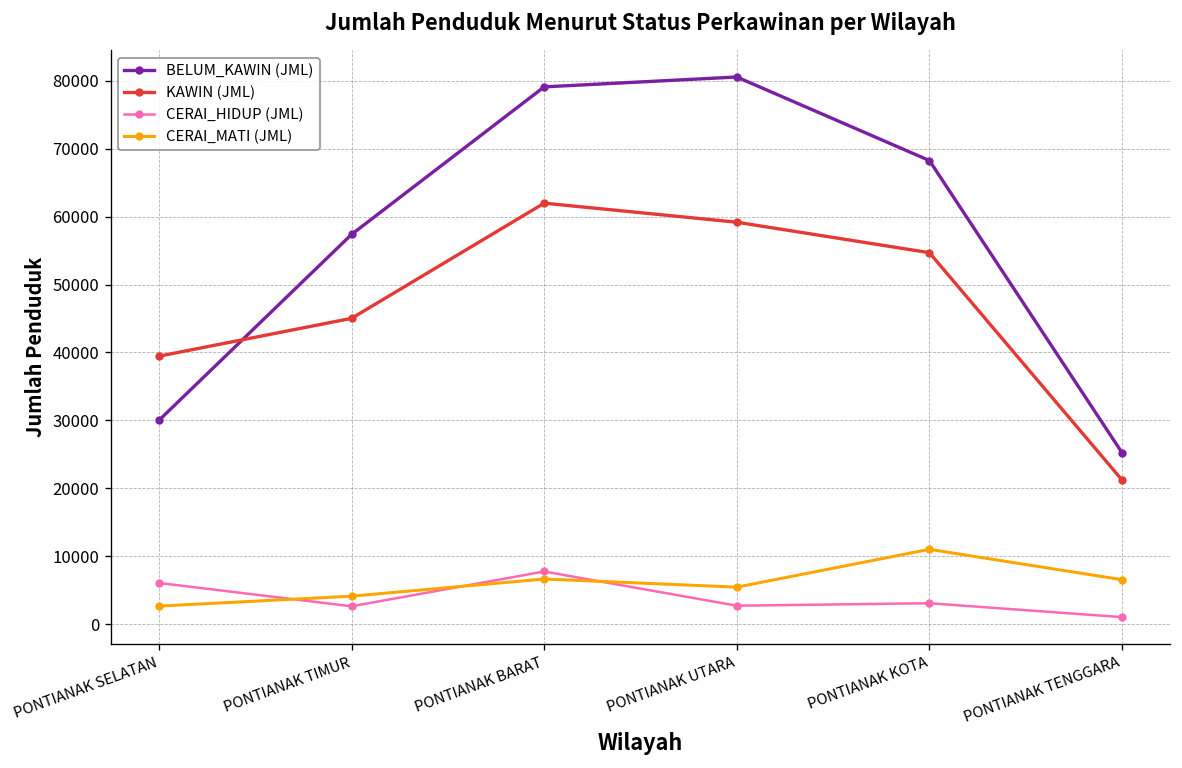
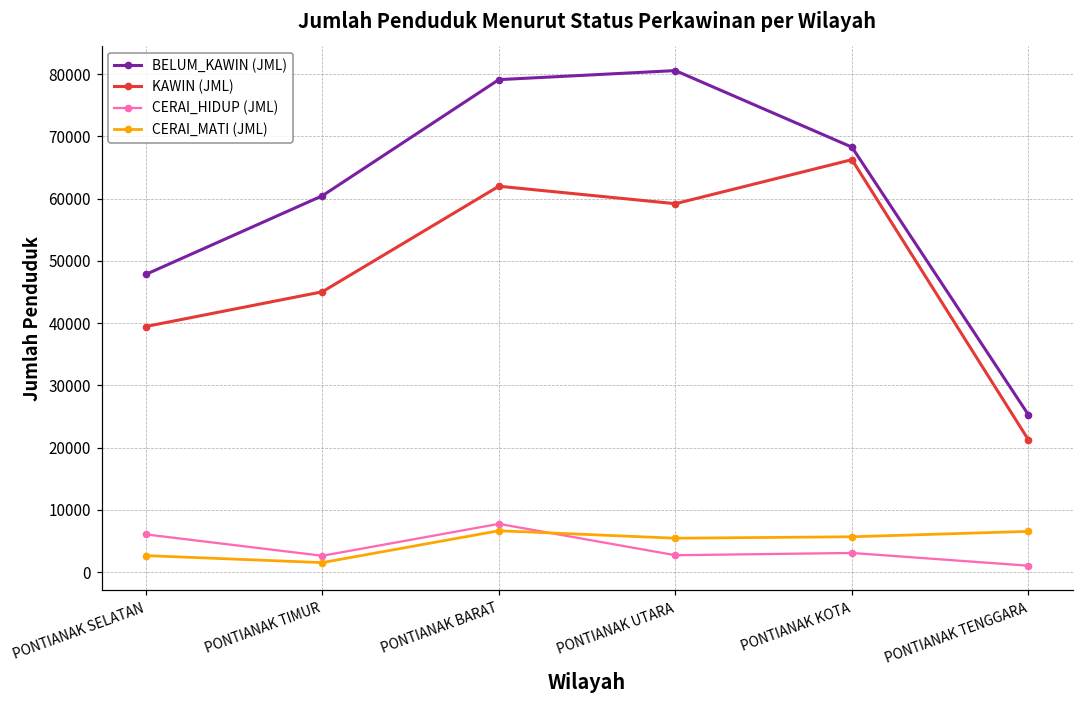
  {
    "BELUM_KAWIN (JML)": {
-     "PONTIANAK SELATAN": 30000,
-     "PONTIANAK TIMUR": 57000,
+     "PONTIANAK SELATAN": 48000,
+     "PONTIANAK TIMUR": 60000,
      "PONTIANAK BARAT": 79000,
      "PONTIANAK UTARA": 81000,
      "PONTIANAK KOTA": 68000,
      "PONTIANAK TENGGARA": 25000
    },
    "KAWIN (JML)": {
      "PONTIANAK SELATAN": 39000,
      "PONTIANAK TIMUR": 45000,
      "PONTIANAK BARAT": 62000,
      "PONTIANAK UTARA": 59000,
-     "PONTIANAK KOTA": 55000,
+     "PONTIANAK KOTA": 66000,
      "PONTIANAK TENGGARA": 21000
    },
    "CERAI_HIDUP (JML)": {
      "PONTIANAK SELATAN": 6000,
      "PONTIANAK TIMUR": 3000,
      "PONTIANAK BARAT": 8000,
      "PONTIANAK UTARA": 3000,
      "PONTIANAK KOTA": 3000,
      "PONTIANAK TENGGARA": 1000
    },
    "CERAI_MATI (JML)": {
      "PONTIANAK SELATAN": 3000,
-     "PONTIANAK TIMUR": 4000,
+     "PONTIANAK TIMUR": 2000,
      "PONTIANAK BARAT": 7000,
      "PONTIANAK UTARA": 5000,
-     "PONTIANAK KOTA": 11000,
+     "PONTIANAK KOTA": 6000,
      "PONTIANAK TENGGARA": 7000
    }
  }
